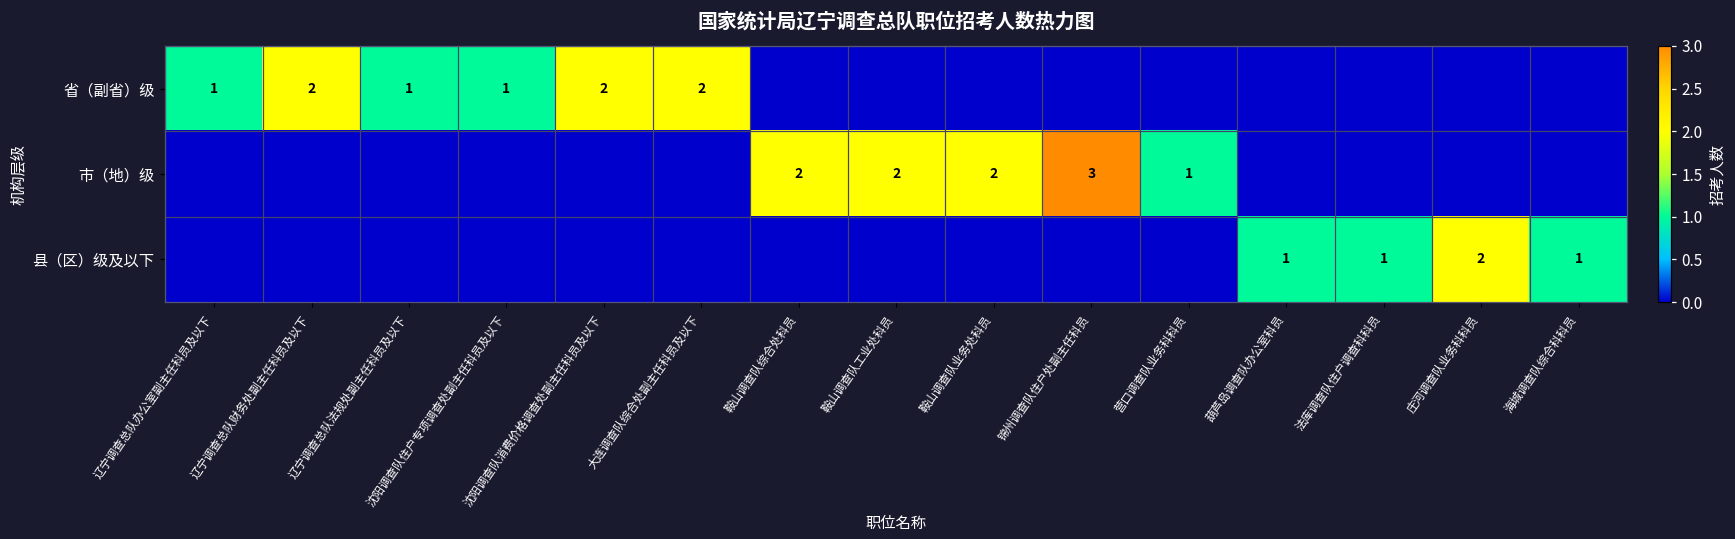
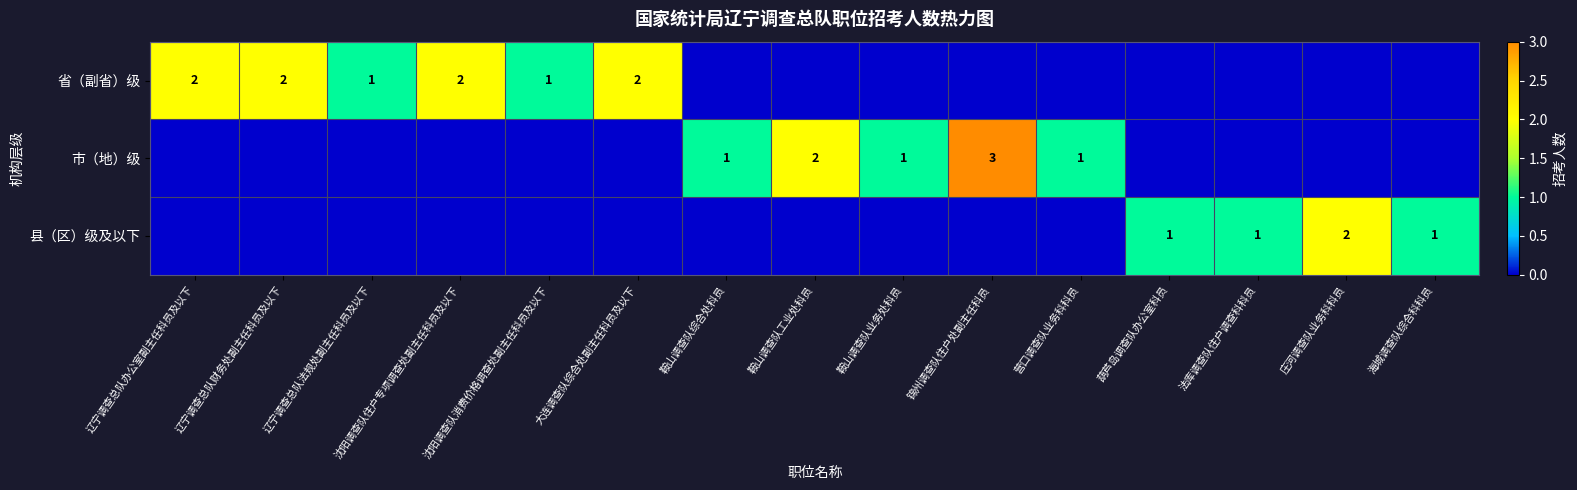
  {
    "省（副省）级": {
-     "辽宁调查总队办公室副主任科员及以下": 1,
+     "辽宁调查总队办公室副主任科员及以下": 2,
      "辽宁调查总队财务处副主任科员及以下": 2,
      "辽宁调查总队法规处副主任科员及以下": 1,
-     "沈阳调查队住户专项调查处副主任科员及以下": 1,
-     "沈阳调查队消费价格调查处副主任科员及以下": 2,
+     "沈阳调查队住户专项调查处副主任科员及以下": 2,
+     "沈阳调查队消费价格调查处副主任科员及以下": 1,
      "大连调查队综合处副主任科员及以下": 2
    },
    "市（地）级": {
-     "鞍山调查队综合处科员": 2,
+     "鞍山调查队综合处科员": 1,
      "鞍山调查队工业处科员": 2,
-     "鞍山调查队业务处科员": 2,
+     "鞍山调查队业务处科员": 1,
      "锦州调查队住户处副主任科员": 3,
      "营口调查队业务科科员": 1
    },
    "县（区）级及以下": {
      "葫芦岛调查队办公室科员": 1,
      "法库调查队住户调查科科员": 1,
      "庄河调查队业务科科员": 2,
      "海城调查队综合科科员": 1
    }
  }
